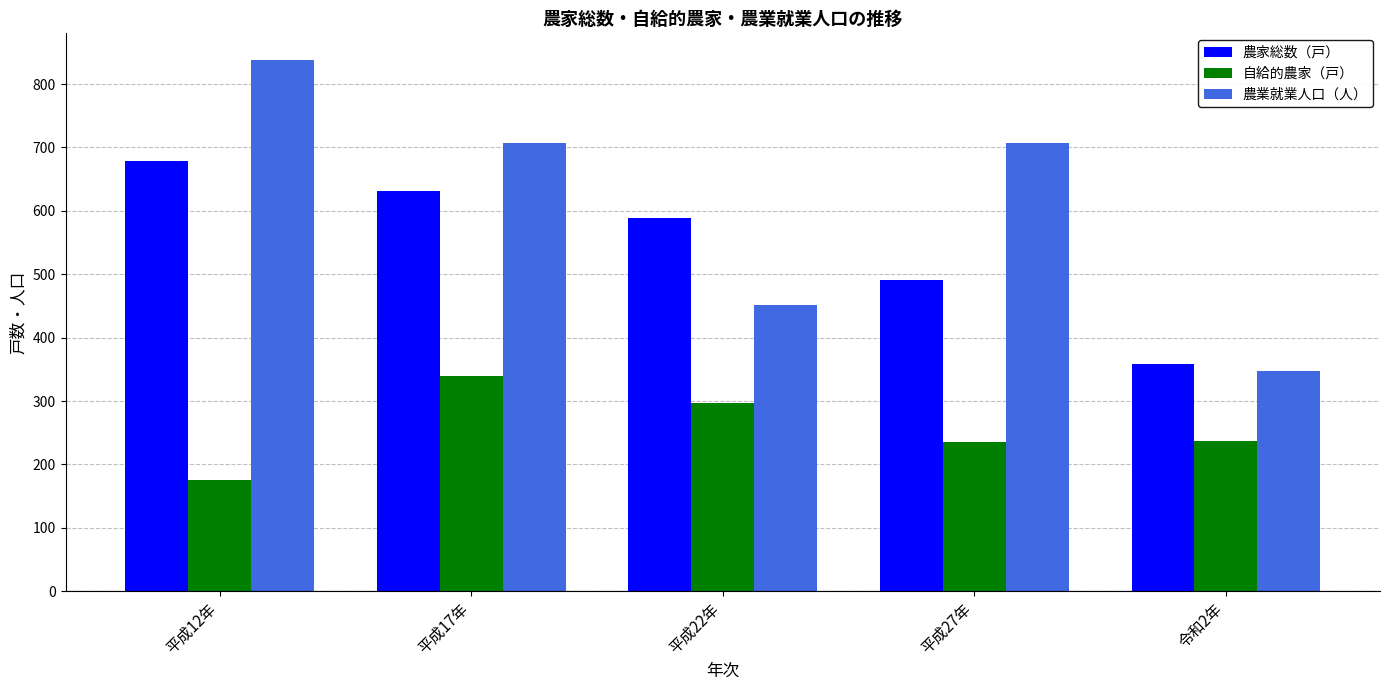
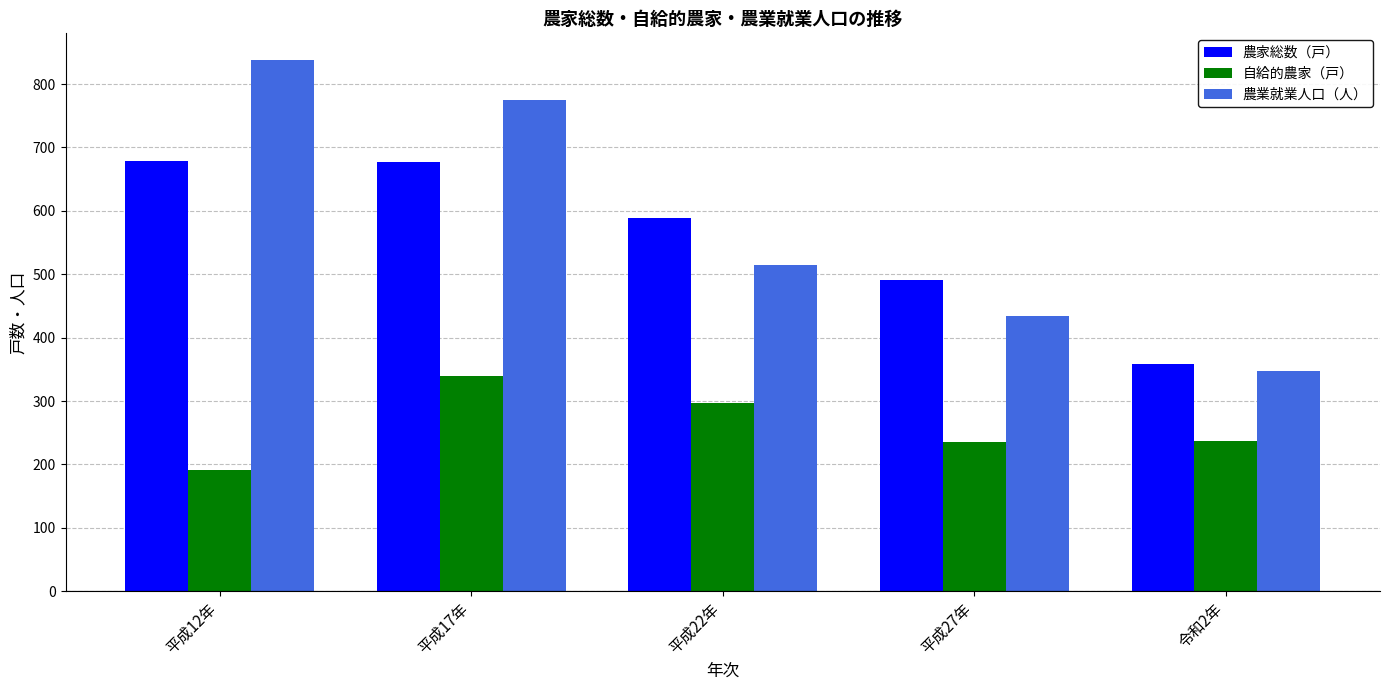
  {
    "農家総数（戸）": {
      "平成12年": 680,
-     "平成17年": 630,
+     "平成17年": 680,
      "平成22年": 590,
      "平成27年": 490,
      "令和2年": 360
    },
    "自給的農家（戸）": {
-     "平成12年": 180,
+     "平成12年": 190,
      "平成17年": 340,
      "平成22年": 300,
      "平成27年": 240,
      "令和2年": 240
    },
    "農業就業人口（人）": {
      "平成12年": 840,
-     "平成17年": 710,
-     "平成22年": 450,
-     "平成27年": 710,
+     "平成17年": 770,
+     "平成22年": 510,
+     "平成27年": 430,
      "令和2年": 350
    }
  }
